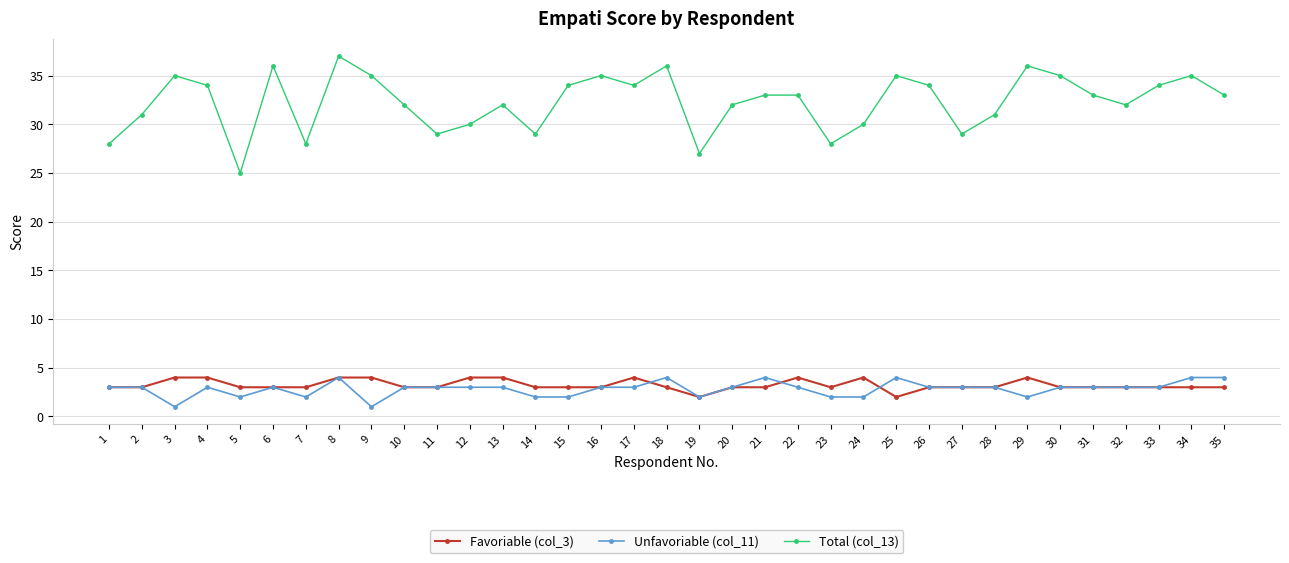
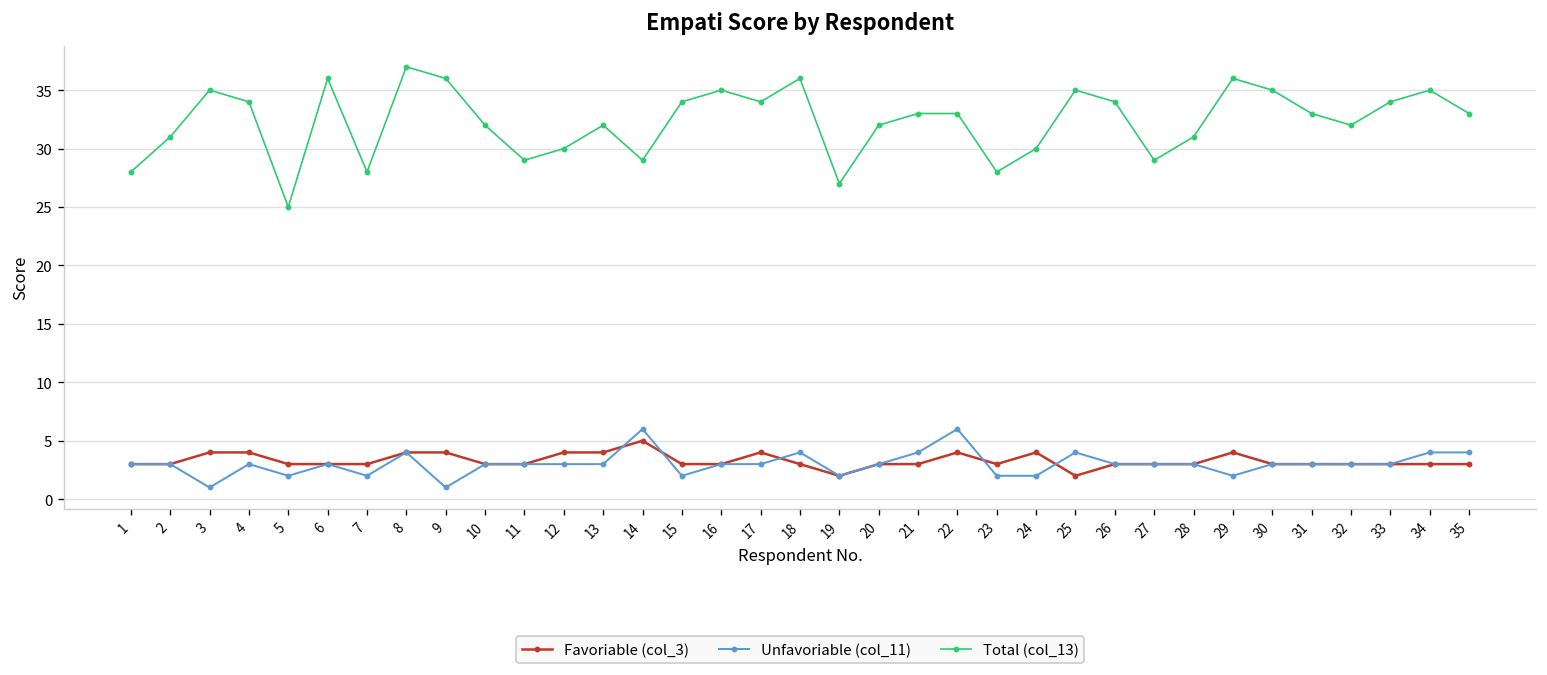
  {
    "Favoriable (col_3)": {
      "3": 4,
      "4": 4,
      "5": 3,
      "7": 3,
      "9": 4,
      "12": 4,
      "13": 4,
-     "14": 3,
+     "14": 5,
      "15": 3,
      "17": 4,
      "18": 3,
      "21": 3,
      "22": 4,
      "23": 3,
      "24": 4,
      "25": 2,
      "29": 4,
      "34": 3,
      "35": 3
    },
    "Unfavoriable (col_11)": {
      "3": 1,
      "4": 3,
      "5": 2,
      "7": 2,
      "9": 1,
      "12": 3,
      "13": 3,
-     "14": 2,
+     "14": 6,
      "15": 2,
      "17": 3,
      "18": 4,
      "21": 4,
-     "22": 3,
+     "22": 6,
      "23": 2,
      "24": 2,
      "25": 4,
      "29": 2,
      "34": 4,
      "35": 4
    },
    "Total (col_13)": {
      "1": 28,
      "2": 31,
      "3": 35,
      "4": 34,
      "5": 25,
      "6": 36,
      "7": 28,
      "8": 37,
-     "9": 35,
+     "9": 36,
      "10": 32,
      "11": 29,
      "12": 30,
      "13": 32,
      "14": 29,
      "15": 34,
      "16": 35,
      "17": 34,
      "18": 36,
      "19": 27,
      "20": 32,
      "21": 33,
      "22": 33,
      "23": 28,
      "24": 30,
      "25": 35,
      "26": 34,
      "27": 29,
      "28": 31,
      "29": 36,
      "30": 35,
      "31": 33,
      "32": 32,
      "33": 34,
      "34": 35,
      "35": 33
    }
  }
